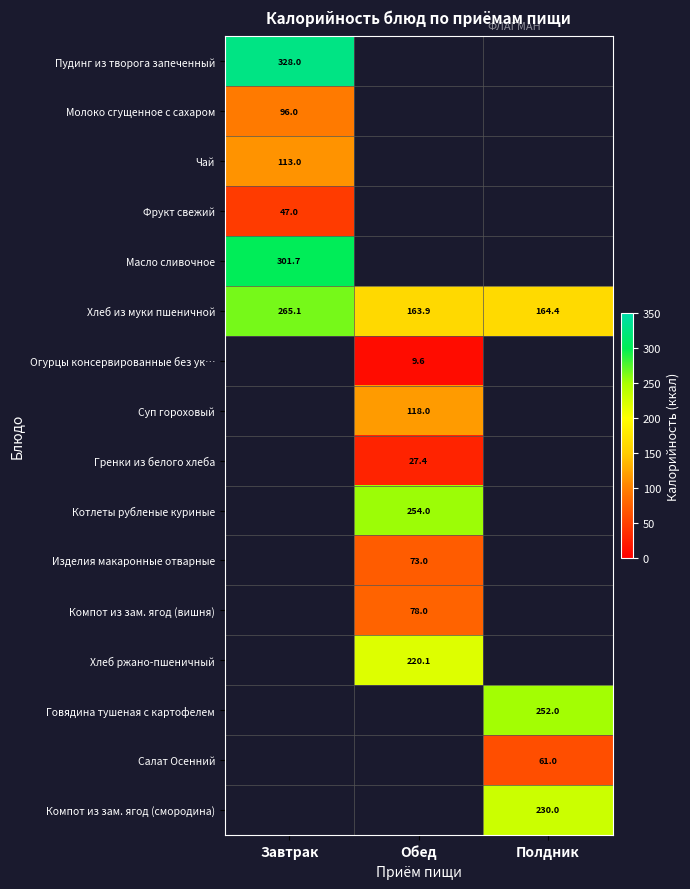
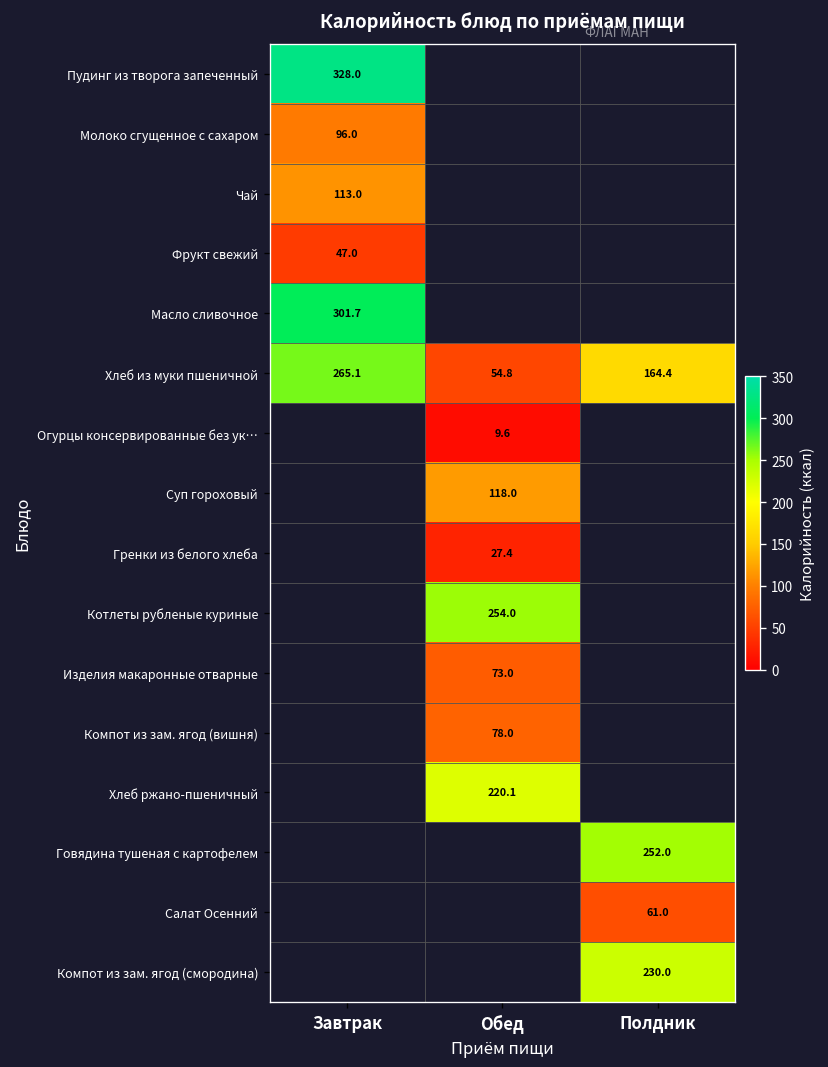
  {
    "Пудинг из творога запеченный": {
      "Завтрак": 328.0
    },
    "Молоко сгущенное с сахаром": {
      "Завтрак": 96.0
    },
    "Чай": {
      "Завтрак": 113.0
    },
    "Фрукт свежий": {
      "Завтрак": 47.0
    },
    "Масло сливочное": {
      "Завтрак": 301.7
    },
    "Хлеб из муки пшеничной": {
      "Завтрак": 265.1,
-     "Обед": 163.9,
+     "Обед": 54.8,
      "Полдник": 164.4
    },
    "Огурцы консервированные без ук…": {
      "Обед": 9.6
    },
    "Суп гороховый": {
      "Обед": 118.0
    },
    "Гренки из белого хлеба": {
      "Обед": 27.4
    },
    "Котлеты рубленые куриные": {
      "Обед": 254.0
    },
    "Изделия макаронные отварные": {
      "Обед": 73.0
    },
    "Компот из зам. ягод (вишня)": {
      "Обед": 78.0
    },
    "Хлеб ржано-пшеничный": {
      "Обед": 220.1
    },
    "Говядина тушеная с картофелем": {
      "Полдник": 252.0
    },
    "Салат Осенний": {
      "Полдник": 61.0
    },
    "Компот из зам. ягод (смородина)": {
      "Полдник": 230.0
    }
  }
